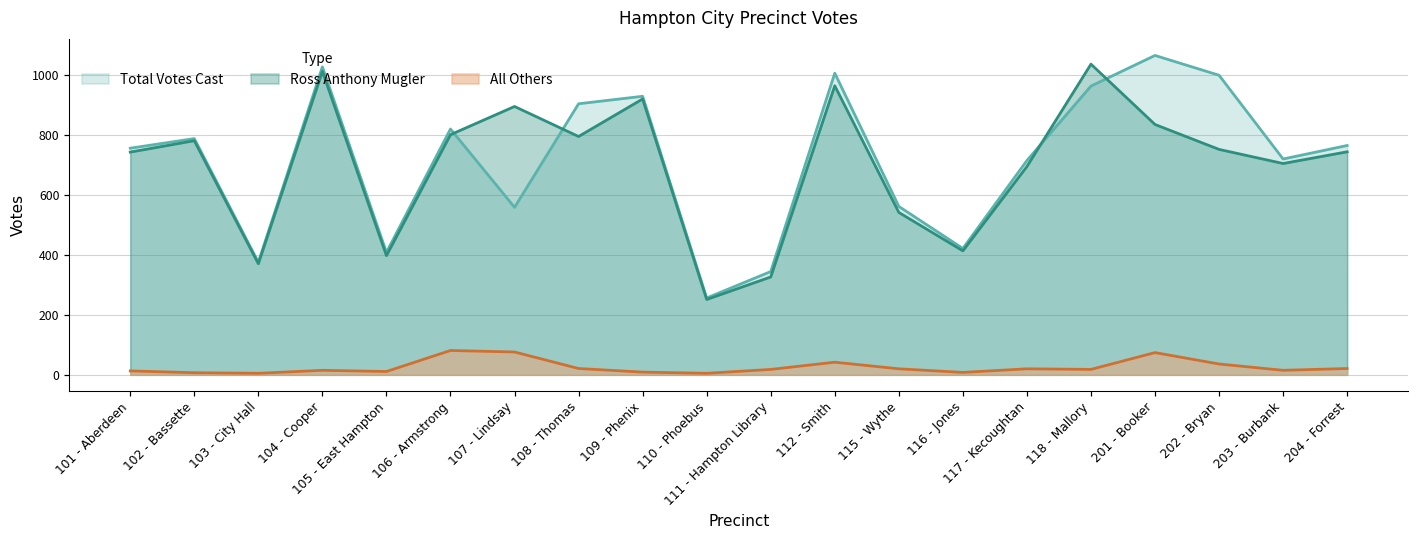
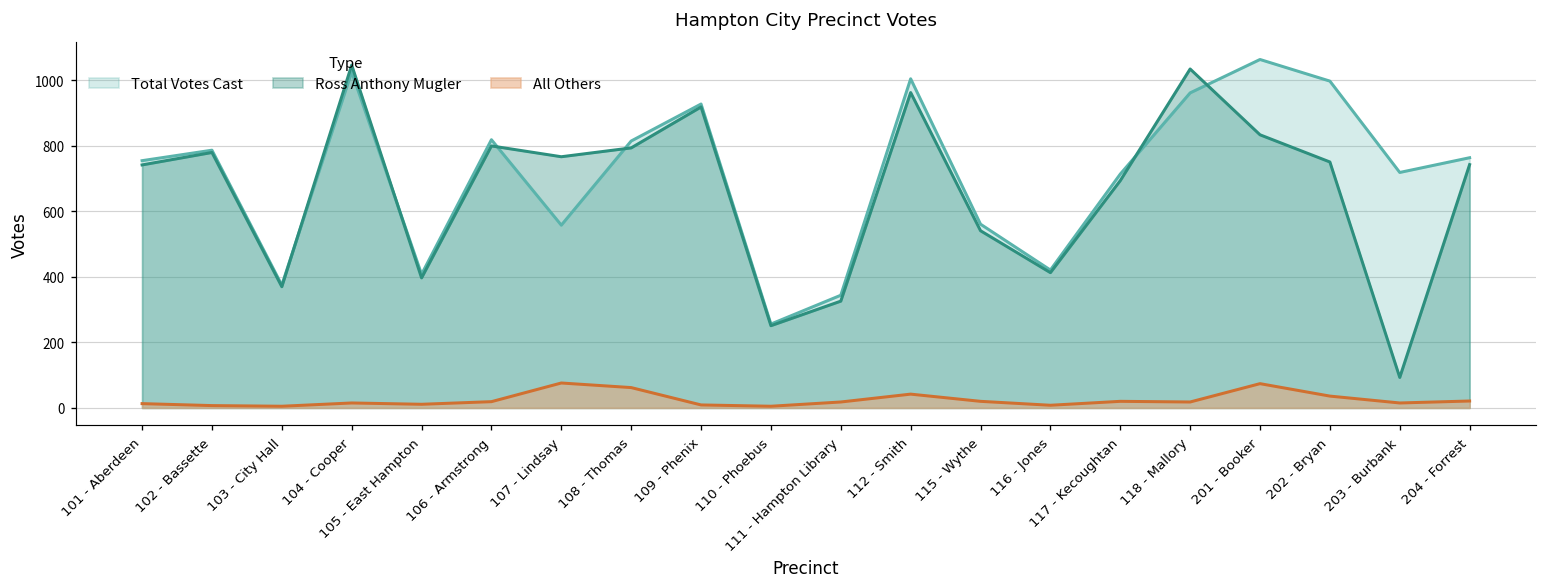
  {
    "Total Votes Cast": {
      "101 - Aberdeen": 760,
      "104 - Cooper": 1030,
      "105 - East Hampton": 410,
      "106 - Armstrong": 820,
      "107 - Lindsay": 560,
-     "108 - Thomas": 900,
+     "108 - Thomas": 820,
      "111 - Hampton Library": 340,
      "112 - Smith": 1010,
      "115 - Wythe": 560,
      "117 - Kecoughtan": 710,
      "118 - Mallory": 960,
      "201 - Booker": 1060,
      "202 - Bryan": 1000,
      "203 - Burbank": 720,
      "204 - Forrest": 760
    },
    "Ross Anthony Mugler": {
      "101 - Aberdeen": 740,
-     "104 - Cooper": 1010,
+     "104 - Cooper": 1050,
      "105 - East Hampton": 400,
      "106 - Armstrong": 800,
-     "107 - Lindsay": 890,
+     "107 - Lindsay": 770,
      "108 - Thomas": 790,
      "111 - Hampton Library": 330,
      "112 - Smith": 960,
      "115 - Wythe": 540,
      "117 - Kecoughtan": 690,
      "118 - Mallory": 1040,
      "201 - Booker": 830,
      "202 - Bryan": 750,
-     "203 - Burbank": 700,
+     "203 - Burbank": 90,
      "204 - Forrest": 740
    },
    "All Others": {
      "101 - Aberdeen": 10,
      "102 - Bassette": 10,
      "103 - City Hall": 10,
      "104 - Cooper": 20,
      "105 - East Hampton": 10,
-     "106 - Armstrong": 80,
+     "106 - Armstrong": 20,
      "107 - Lindsay": 80,
-     "108 - Thomas": 20,
+     "108 - Thomas": 60,
      "109 - Phenix": 10,
      "110 - Phoebus": 10,
      "111 - Hampton Library": 20,
      "112 - Smith": 40,
      "115 - Wythe": 20,
      "116 - Jones": 10,
      "117 - Kecoughtan": 20,
      "118 - Mallory": 20,
      "201 - Booker": 70,
      "202 - Bryan": 40,
      "203 - Burbank": 20,
      "204 - Forrest": 20
    }
  }
